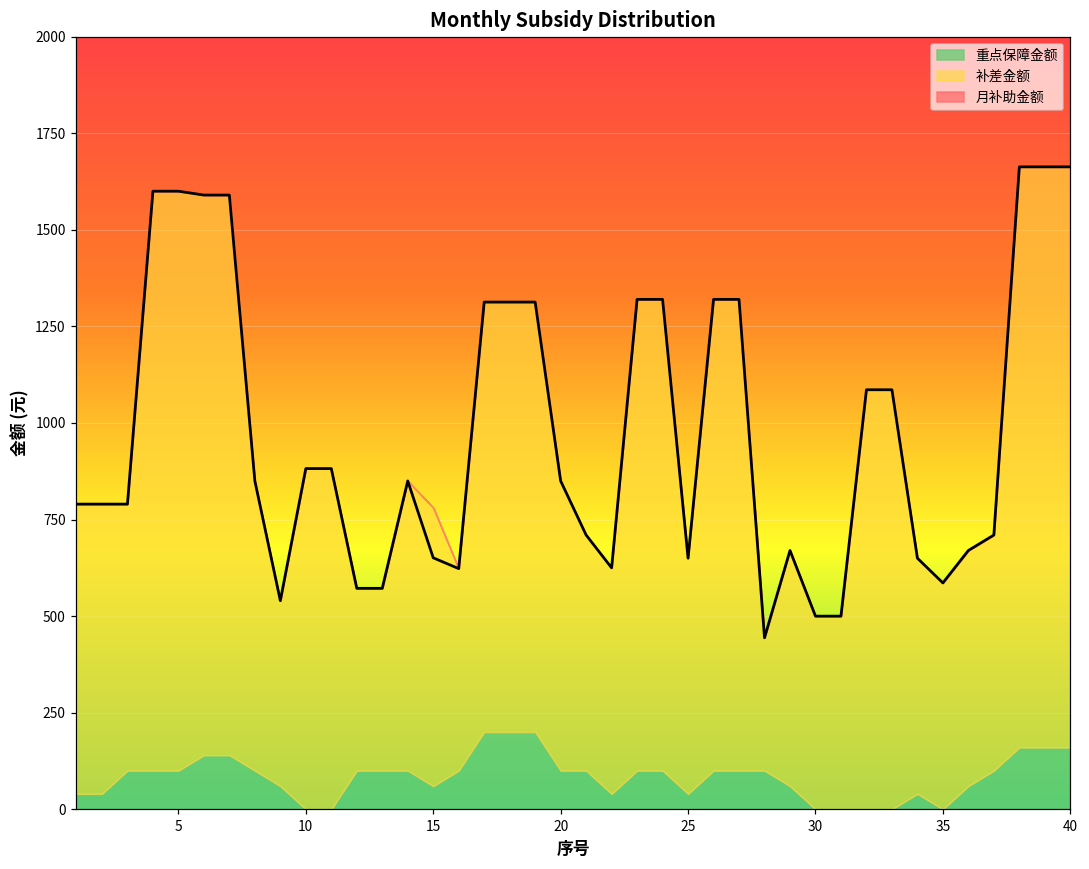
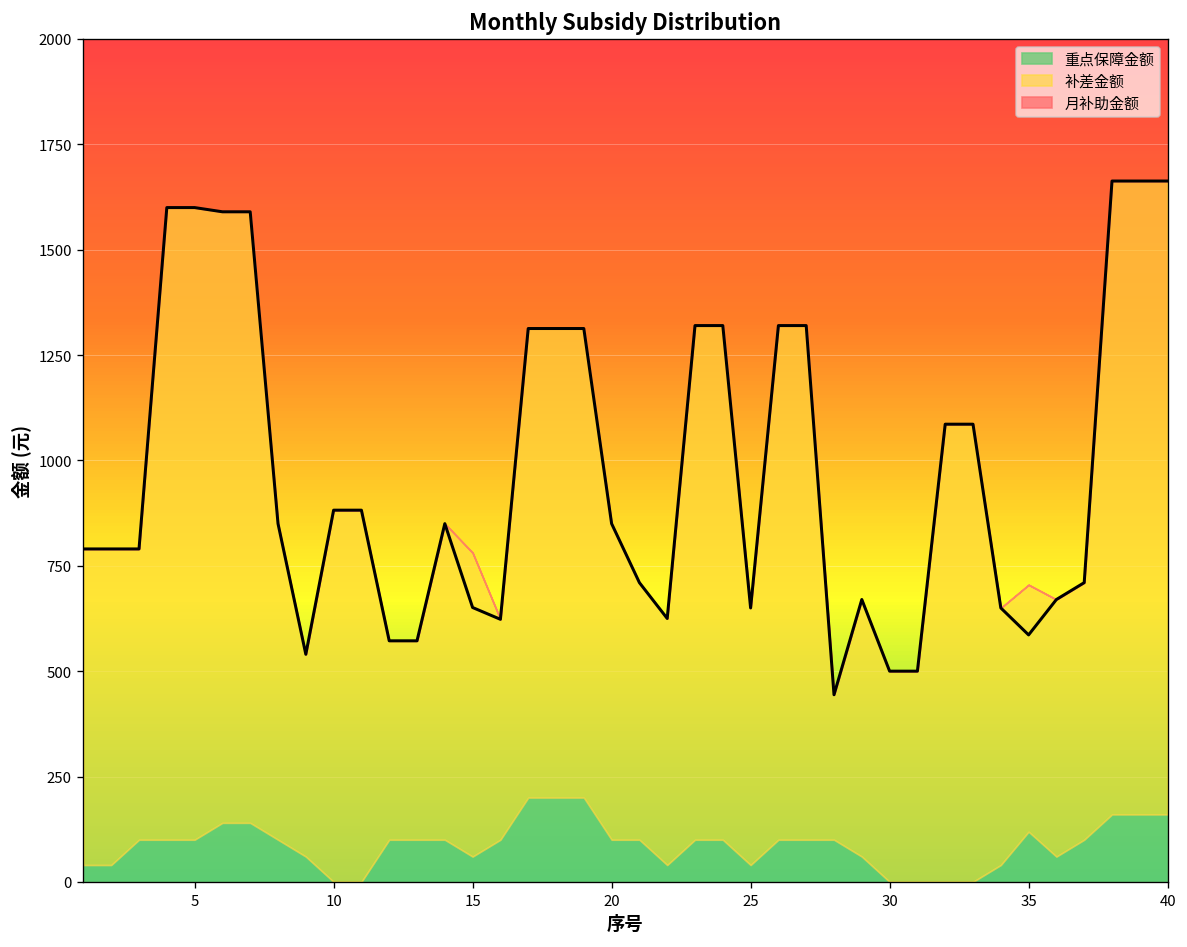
  {
    "重点保障金额": {
      "5": 100,
      "10": 0,
      "15": 60,
      "20": 100,
      "25": 40,
      "30": 0,
-     "35": 0,
+     "35": 120,
      "40": 160
    }
  }
